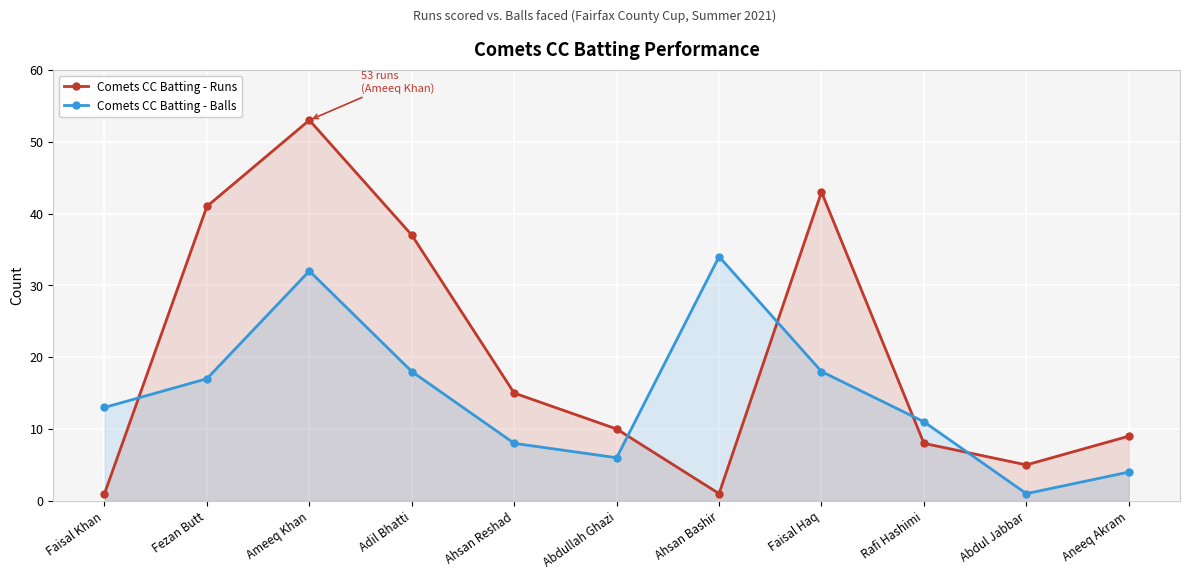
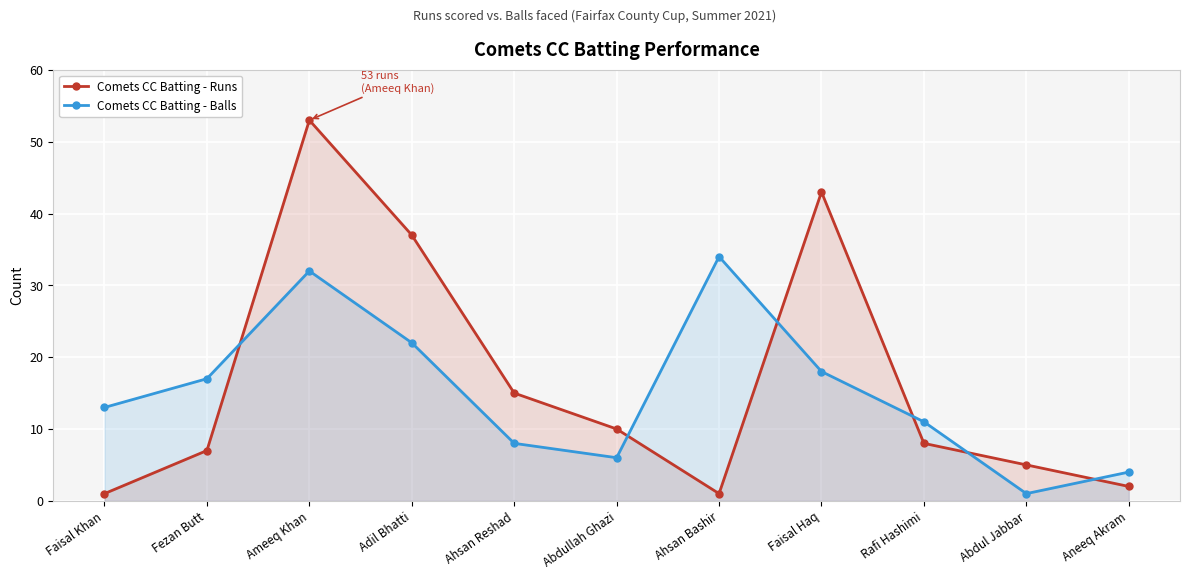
  {
    "Comets CC Batting - Runs": {
      "Faisal Khan": 1,
-     "Fezan Butt": 41,
+     "Fezan Butt": 7,
      "Adil Bhatti": 37,
      "Ahsan Reshad": 15,
      "Abdullah Ghazi": 10,
      "Ahsan Bashir": 1,
      "Faisal Haq": 43,
      "Rafi Hashimi": 8,
      "Abdul Jabbar": 5,
-     "Aneeq Akram": 9
+     "Aneeq Akram": 2
    },
    "Comets CC Batting - Balls": {
      "Faisal Khan": 13,
      "Fezan Butt": 17,
      "Ameeq Khan": 32,
-     "Adil Bhatti": 18,
+     "Adil Bhatti": 22,
      "Ahsan Reshad": 8,
      "Abdullah Ghazi": 6,
      "Ahsan Bashir": 34,
      "Faisal Haq": 18,
      "Rafi Hashimi": 11,
      "Abdul Jabbar": 1,
      "Aneeq Akram": 4
    }
  }
